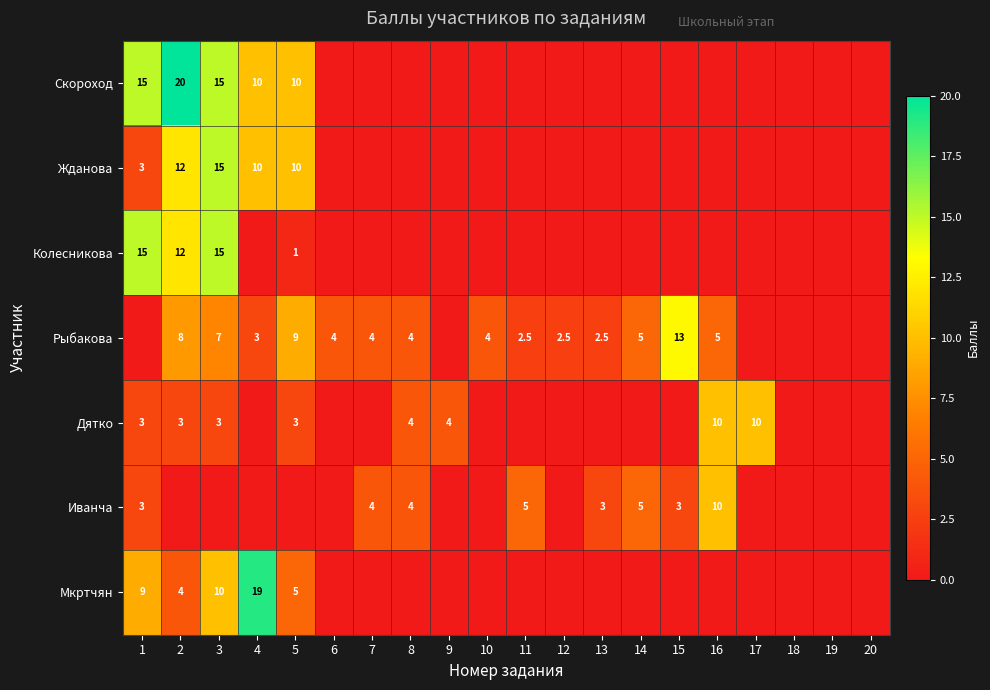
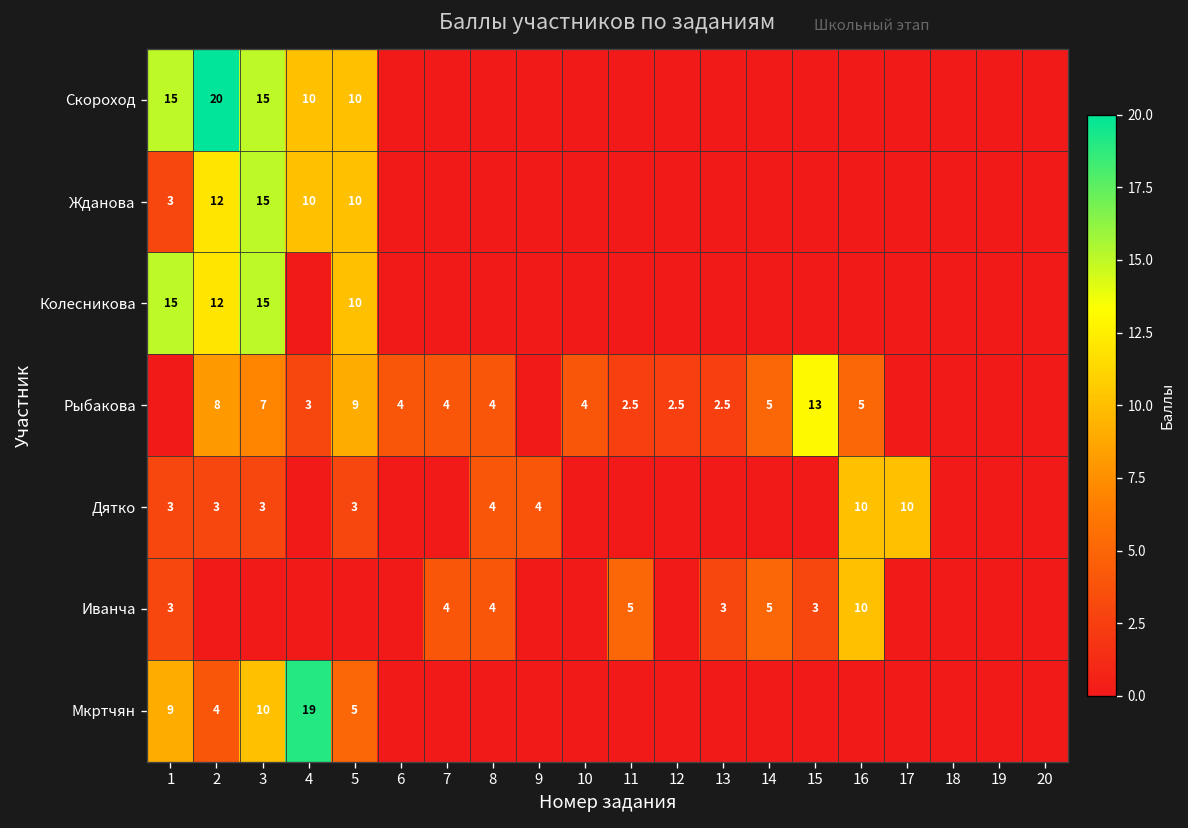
  {
    "Скороход": {
      "1": 15,
      "2": 20,
      "3": 15,
      "4": 10,
      "5": 10
    },
    "Жданова": {
      "1": 3,
      "2": 12,
      "3": 15,
      "4": 10,
      "5": 10
    },
    "Колесникова": {
      "1": 15,
      "2": 12,
      "3": 15,
-     "5": 1
+     "5": 10
    },
    "Рыбакова": {
      "2": 8,
      "3": 7,
      "4": 3,
      "5": 9,
      "6": 4,
      "7": 4,
      "8": 4,
      "10": 4,
      "11": 2.5,
      "12": 2.5,
      "13": 2.5,
      "14": 5,
      "15": 13,
      "16": 5
    },
    "Дятко": {
      "1": 3,
      "2": 3,
      "3": 3,
      "5": 3,
      "8": 4,
      "9": 4,
      "16": 10,
      "17": 10
    },
    "Иванча": {
      "1": 3,
      "7": 4,
      "8": 4,
      "11": 5,
      "13": 3,
      "14": 5,
      "15": 3,
      "16": 10
    },
    "Мкртчян": {
      "1": 9,
      "2": 4,
      "3": 10,
      "4": 19,
      "5": 5
    }
  }
